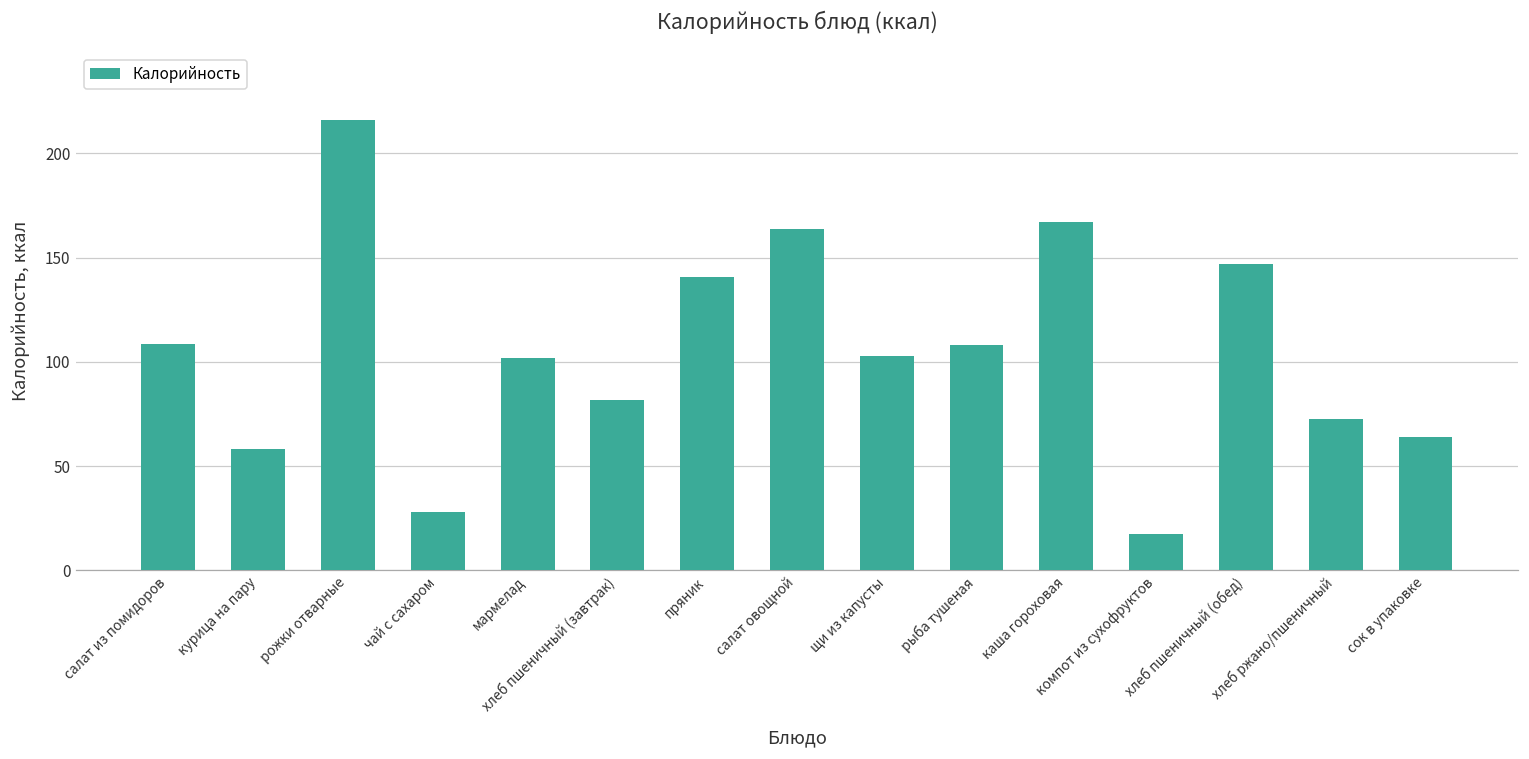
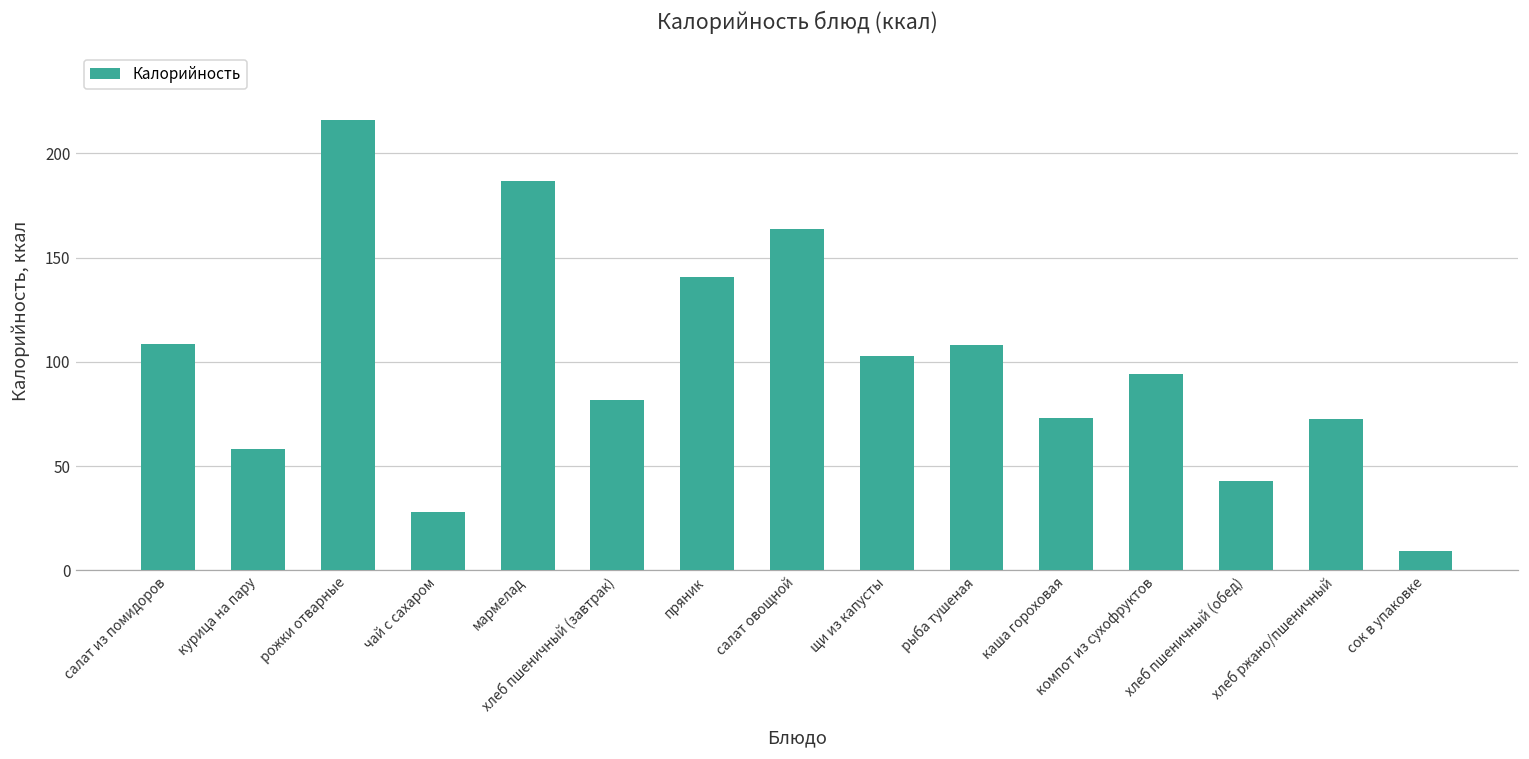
  {
    "салат из помидоров": 108,
    "курица на пару": 58,
    "рожки отварные": 216,
    "чай с сахаром": 28,
-   "мармелад": 102,
+   "мармелад": 187,
    "хлеб пшеничный (завтрак)": 82,
    "пряник": 141,
    "салат овощной": 164,
    "щи из капусты": 103,
    "рыба тушеная": 108,
-   "каша гороховая": 167,
-   "компот из сухофруктов": 18,
-   "хлеб пшеничный (обед)": 147,
+   "каша гороховая": 73,
+   "компот из сухофруктов": 94,
+   "хлеб пшеничный (обед)": 43,
    "хлеб ржано/пшеничный": 72,
-   "сок в упаковке": 64
+   "сок в упаковке": 9
  }
